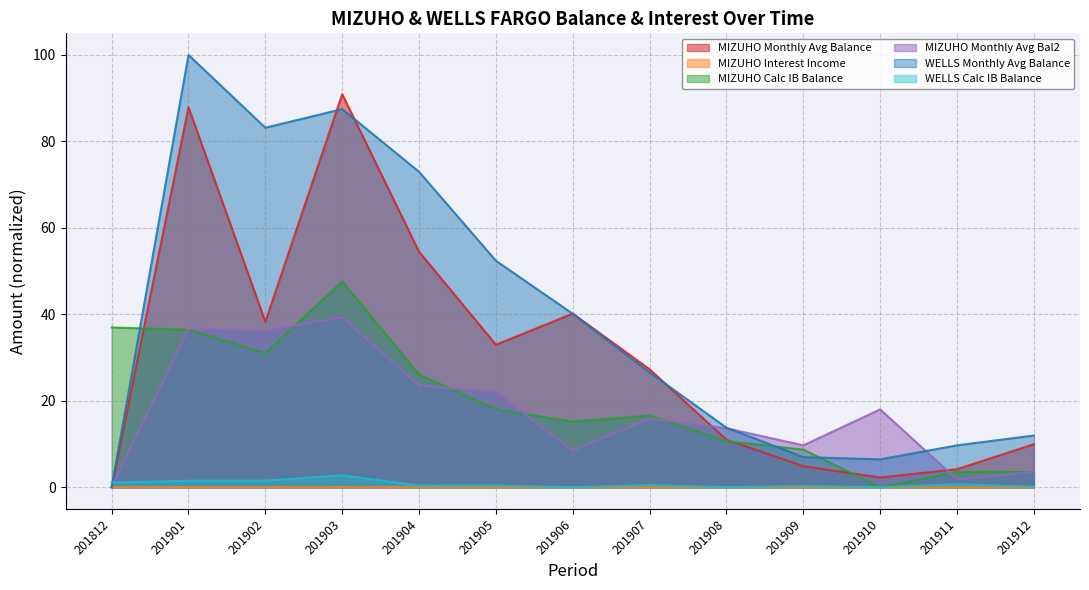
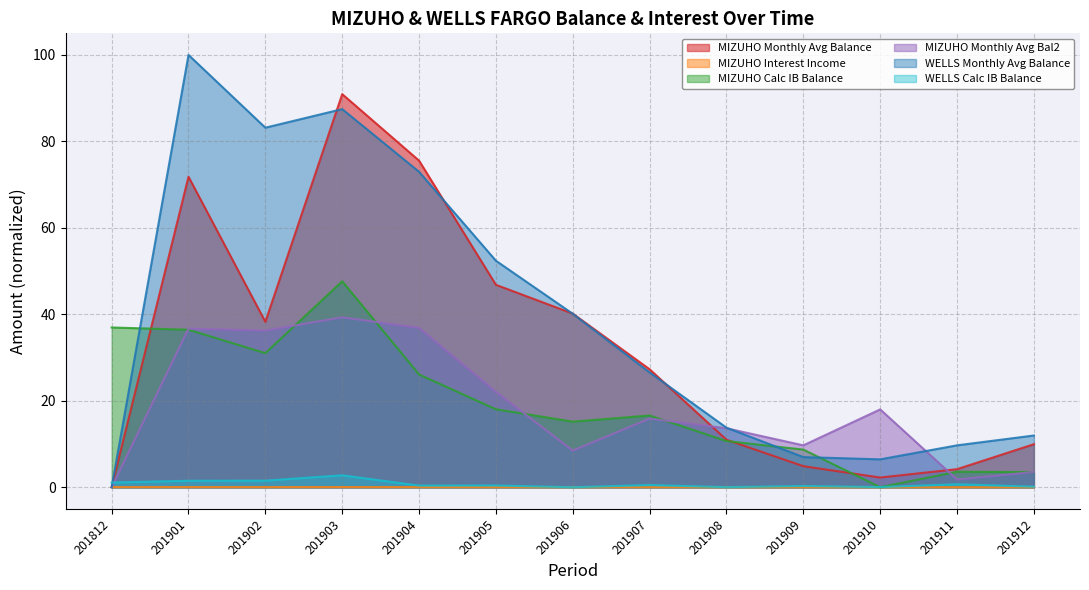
  {
    "MIZUHO Monthly Avg Balance": {
-     "201901": 88,
+     "201901": 72,
      "201902": 38,
      "201903": 91,
-     "201904": 54,
-     "201905": 33,
+     "201904": 76,
+     "201905": 47,
      "201907": 27,
      "201909": 5,
      "201910": 2,
      "201911": 4,
      "201912": 10
    },
    "MIZUHO Interest Income": {
      "201901": 0,
      "201902": 0,
      "201903": 0,
      "201911": 0
    },
    "MIZUHO Calc IB Balance": {
      "201812": 37,
      "201902": 31,
      "201903": 48,
      "201904": 26,
      "201905": 18,
      "201906": 15,
      "201907": 17,
      "201909": 9,
      "201911": 4
    },
    "MIZUHO Monthly Avg Bal2": {
      "201902": 36,
      "201903": 39,
-     "201904": 24,
+     "201904": 37,
      "201905": 22,
      "201906": 8,
      "201907": 16,
      "201909": 10,
      "201910": 18,
      "201911": 2
    }
  }
